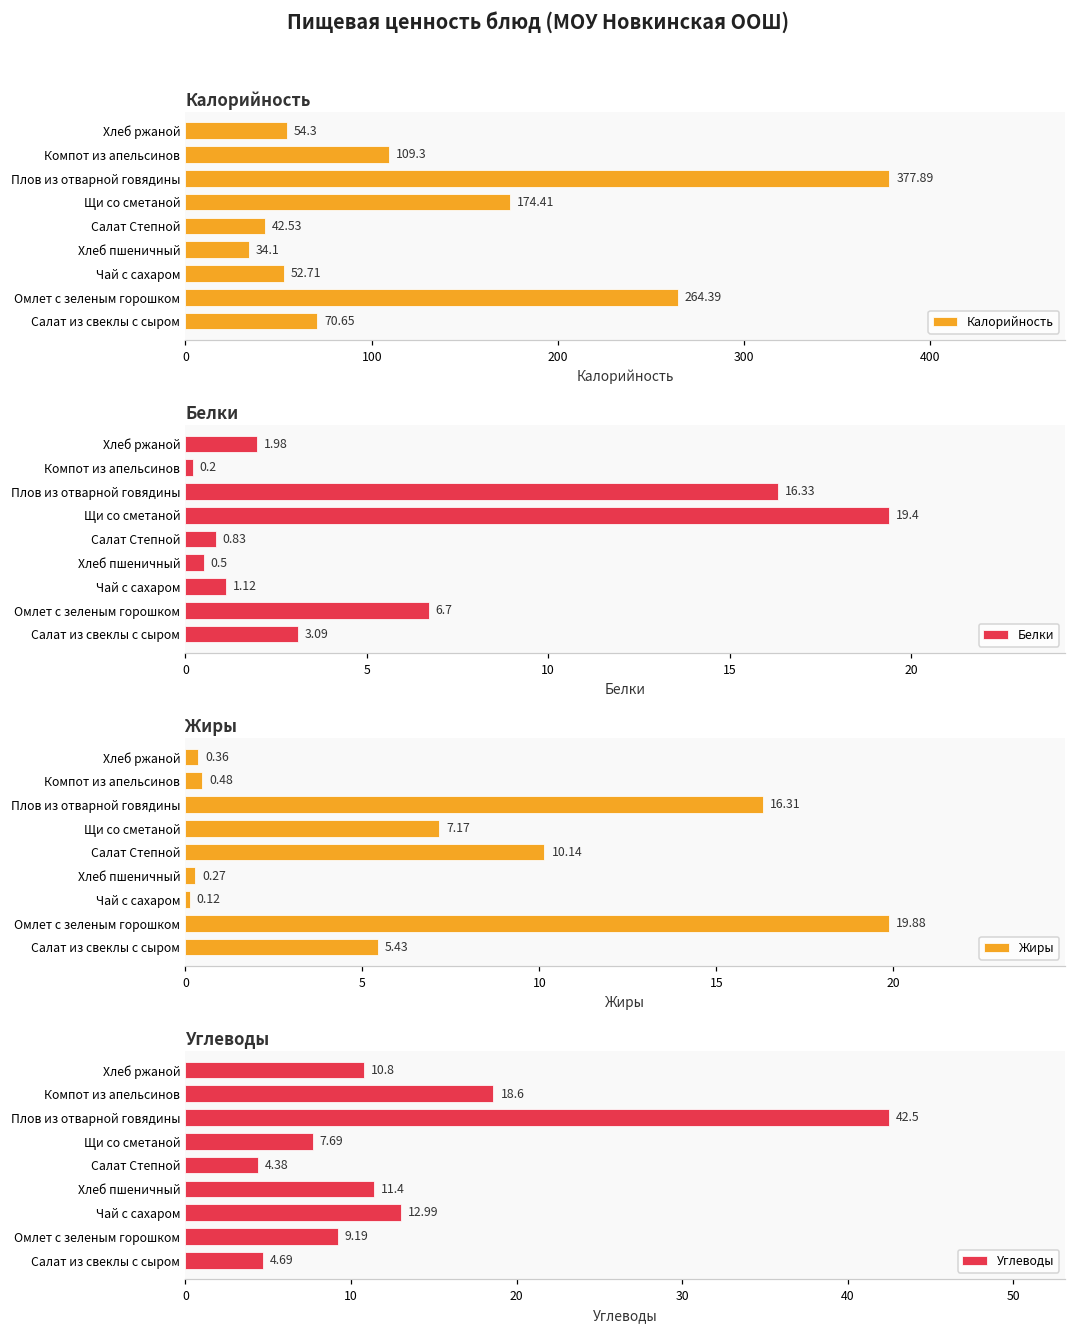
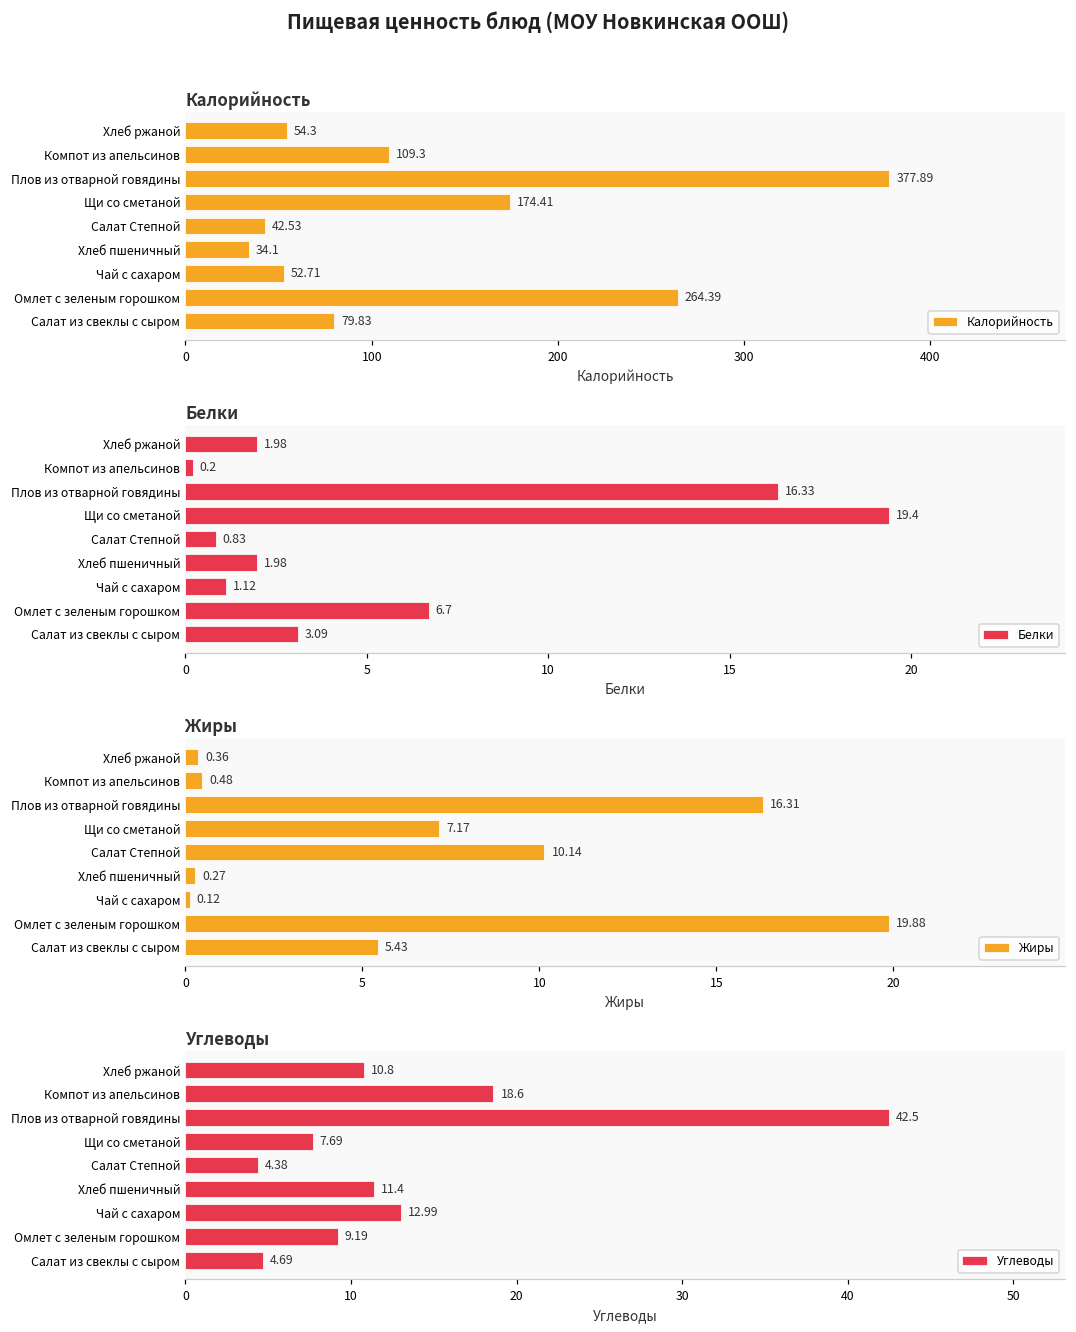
  {
    "Калорийность": {
      "Хлеб ржаной": 54.3,
      "Компот из апельсинов": 109.3,
      "Плов из отварной говядины": 377.89,
      "Щи со сметаной": 174.41,
      "Салат Степной": 42.53,
      "Хлеб пшеничный": 34.1,
      "Чай с сахаром": 52.71,
      "Омлет с зеленым горошком": 264.39,
-     "Салат из свеклы с сыром": 70.65
+     "Салат из свеклы с сыром": 79.83
    },
    "Белки": {
      "Хлеб ржаной": 1.98,
      "Компот из апельсинов": 0.2,
      "Плов из отварной говядины": 16.33,
      "Щи со сметаной": 19.4,
      "Салат Степной": 0.83,
-     "Хлеб пшеничный": 0.5,
+     "Хлеб пшеничный": 1.98,
      "Чай с сахаром": 1.12,
      "Омлет с зеленым горошком": 6.7,
      "Салат из свеклы с сыром": 3.09
    },
    "Жиры": {
      "Хлеб ржаной": 0.36,
      "Компот из апельсинов": 0.48,
      "Плов из отварной говядины": 16.31,
      "Щи со сметаной": 7.17,
      "Салат Степной": 10.14,
      "Хлеб пшеничный": 0.27,
      "Чай с сахаром": 0.12,
      "Омлет с зеленым горошком": 19.88,
      "Салат из свеклы с сыром": 5.43
    },
    "Углеводы": {
      "Хлеб ржаной": 10.8,
      "Компот из апельсинов": 18.6,
      "Плов из отварной говядины": 42.5,
      "Щи со сметаной": 7.69,
      "Салат Степной": 4.38,
      "Хлеб пшеничный": 11.4,
      "Чай с сахаром": 12.99,
      "Омлет с зеленым горошком": 9.19,
      "Салат из свеклы с сыром": 4.69
    }
  }
